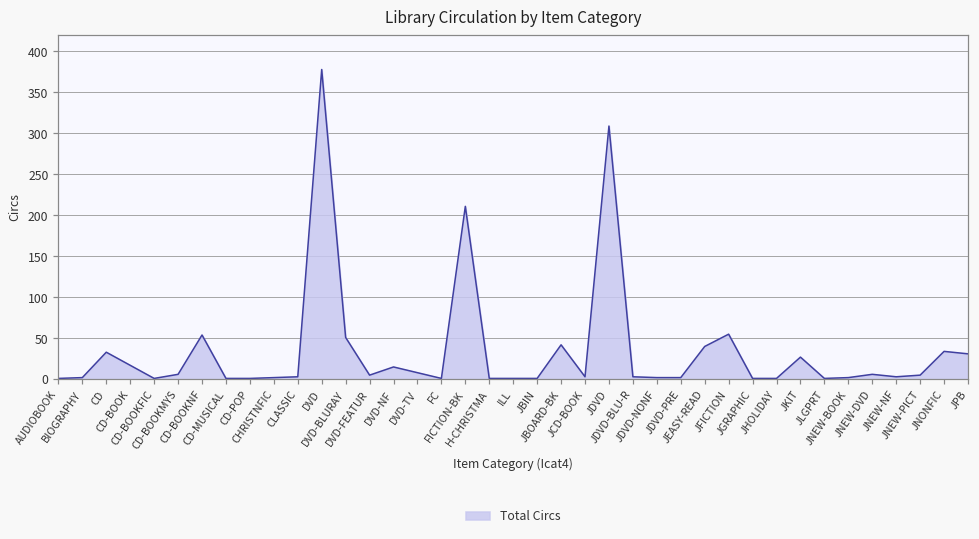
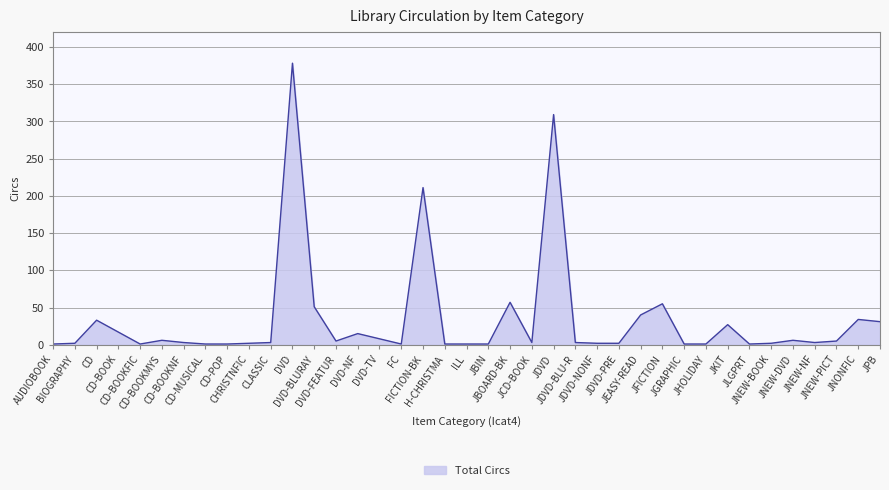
  {
    "AUDIOBOOK": 0,
    "BIOGRAPHY": 0,
    "CD": 30,
    "CD-BOOK": 20,
    "CD-BOOKFIC": 0,
    "CD-BOOKMYS": 10,
-   "CD-BOOKNF": 50,
+   "CD-BOOKNF": 0,
    "CD-MUSICAL": 0,
    "CD-POP": 0,
    "CHRISTNFIC": 0,
    "CLASSIC": 0,
    "DVD": 380,
    "DVD-BLURAY": 50,
    "DVD-FEATUR": 10,
    "DVD-NF": 20,
    "DVD-TV": 10,
    "FC": 0,
    "FICTION-BK": 210,
    "H-CHRISTMA": 0,
    "ILL": 0,
    "JBIN": 0,
-   "JBOARD-BK": 40,
+   "JBOARD-BK": 60,
    "JCD-BOOK": 0,
    "JDVD": 310,
    "JDVD-BLU-R": 0,
    "JDVD-NONF": 0,
    "JDVD-PRE": 0,
    "JEASY-READ": 40,
    "JFICTION": 60,
    "JGRAPHIC": 0,
    "JHOLIDAY": 0,
    "JKIT": 30,
    "JLGPRT": 0,
    "JNEW-BOOK": 0,
    "JNEW-DVD": 10,
    "JNEW-NF": 0,
    "JNEW-PICT": 10,
    "JNONFIC": 30,
    "JPB": 30
  }
